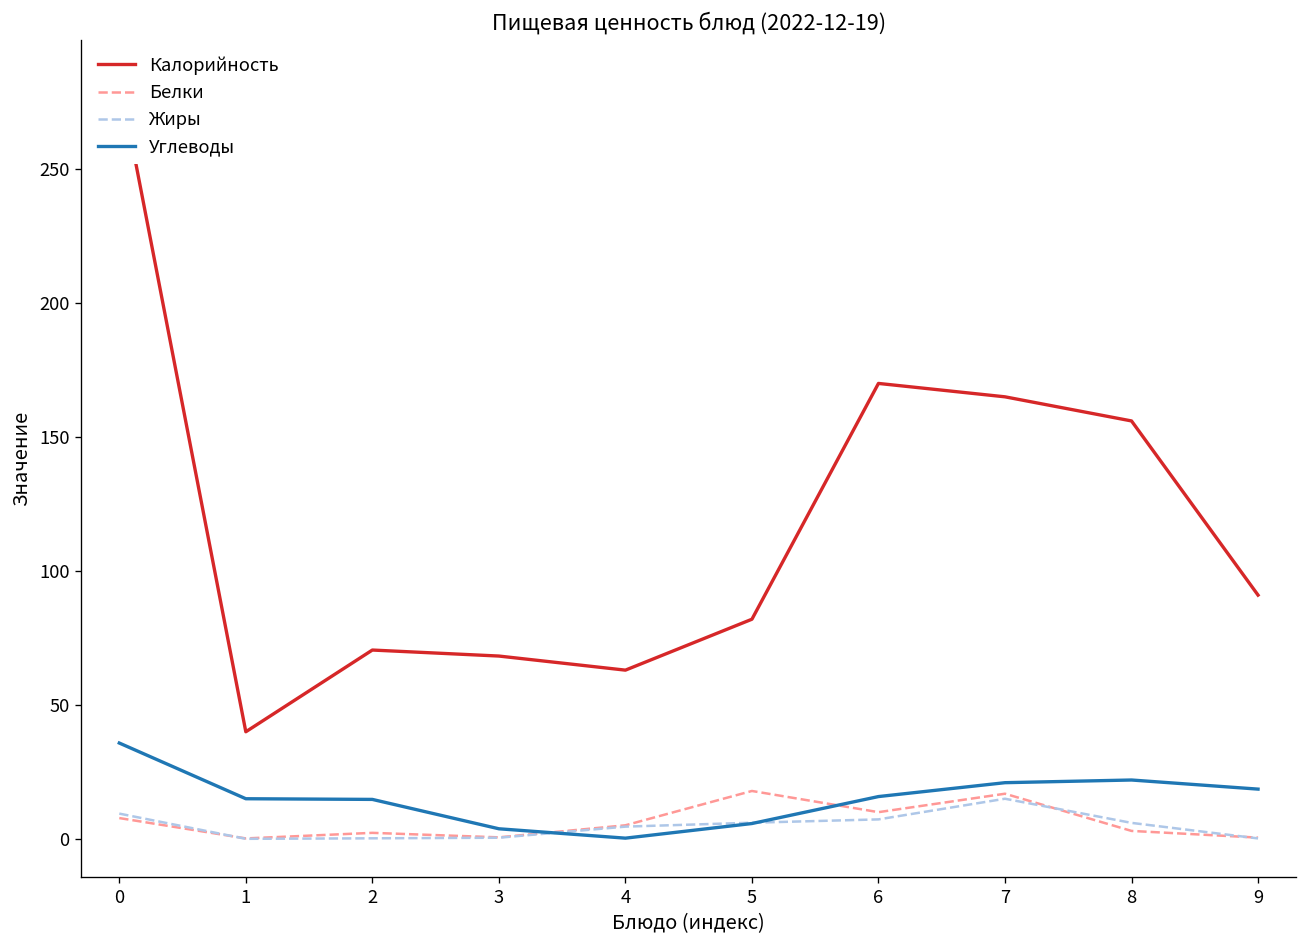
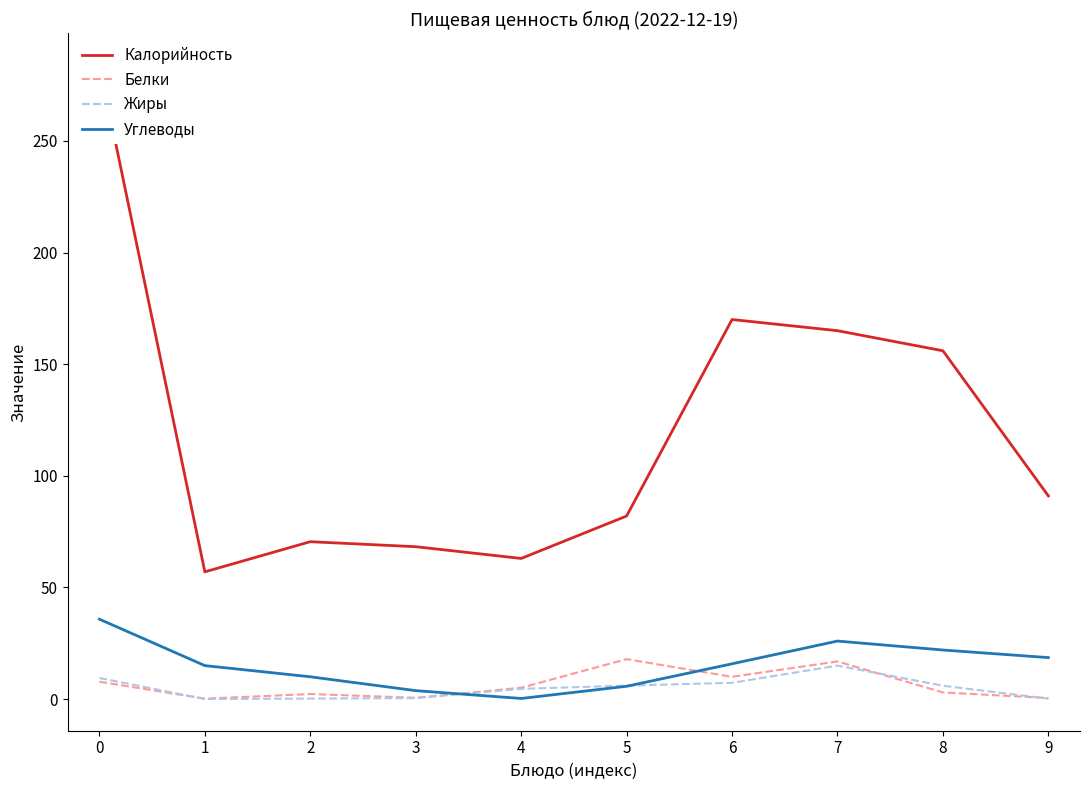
  {
    "Калорийность": {
-     "1": 40,
+     "1": 57,
      "2": 71,
      "3": 68,
      "4": 63,
      "5": 82,
      "6": 170,
      "7": 165,
      "8": 156,
      "9": 91
    },
    "Белки": {
      "0": 8,
      "2": 2,
      "5": 18,
      "6": 10,
      "7": 17,
      "8": 3
    },
    "Жиры": {
      "0": 9,
      "2": 0,
      "6": 7,
      "7": 15,
      "8": 6
    },
    "Углеводы": {
      "0": 36,
      "1": 15,
-     "2": 15,
+     "2": 10,
      "3": 4,
      "4": 0,
      "6": 16,
-     "7": 21,
+     "7": 26,
      "8": 22,
      "9": 19
    }
  }
